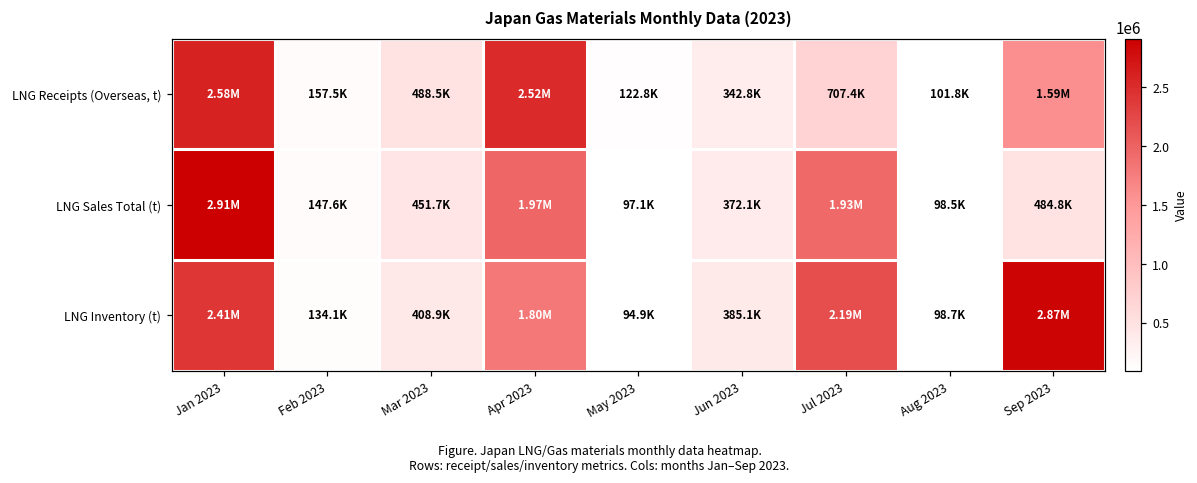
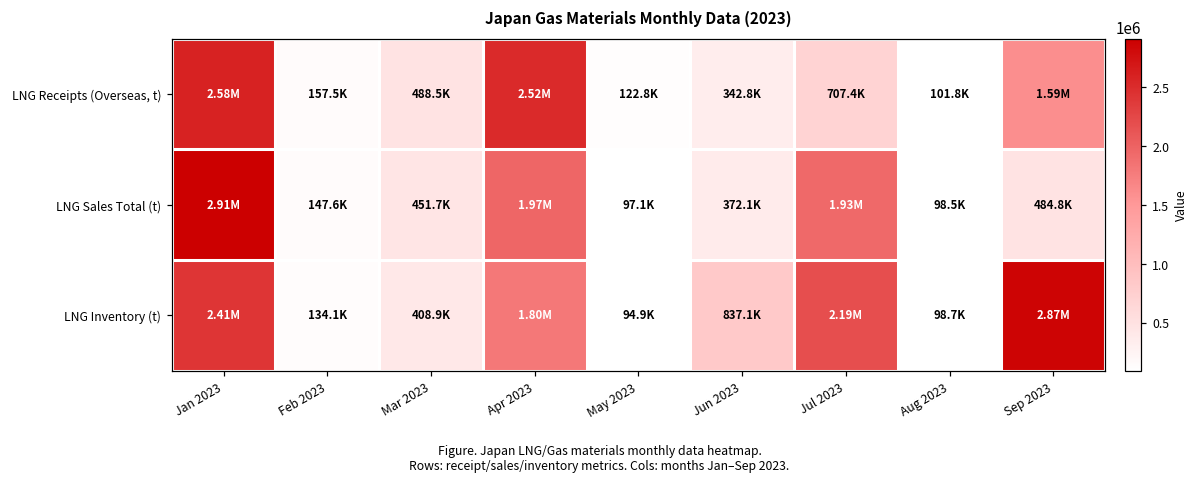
  {
    "LNG Receipts (Overseas, t)": {
      "Jan 2023": "2.58M",
      "Feb 2023": "157.5K",
      "Mar 2023": "488.5K",
      "Apr 2023": "2.52M",
      "May 2023": "122.8K",
      "Jun 2023": "342.8K",
      "Jul 2023": "707.4K",
      "Aug 2023": "101.8K",
      "Sep 2023": "1.59M"
    },
    "LNG Sales Total (t)": {
      "Jan 2023": "2.91M",
      "Feb 2023": "147.6K",
      "Mar 2023": "451.7K",
      "Apr 2023": "1.97M",
      "May 2023": "97.1K",
      "Jun 2023": "372.1K",
      "Jul 2023": "1.93M",
      "Aug 2023": "98.5K",
      "Sep 2023": "484.8K"
    },
    "LNG Inventory (t)": {
      "Jan 2023": "2.41M",
      "Feb 2023": "134.1K",
      "Mar 2023": "408.9K",
      "Apr 2023": "1.80M",
      "May 2023": "94.9K",
-     "Jun 2023": "385.1K",
+     "Jun 2023": "837.1K",
      "Jul 2023": "2.19M",
      "Aug 2023": "98.7K",
      "Sep 2023": "2.87M"
    }
  }
